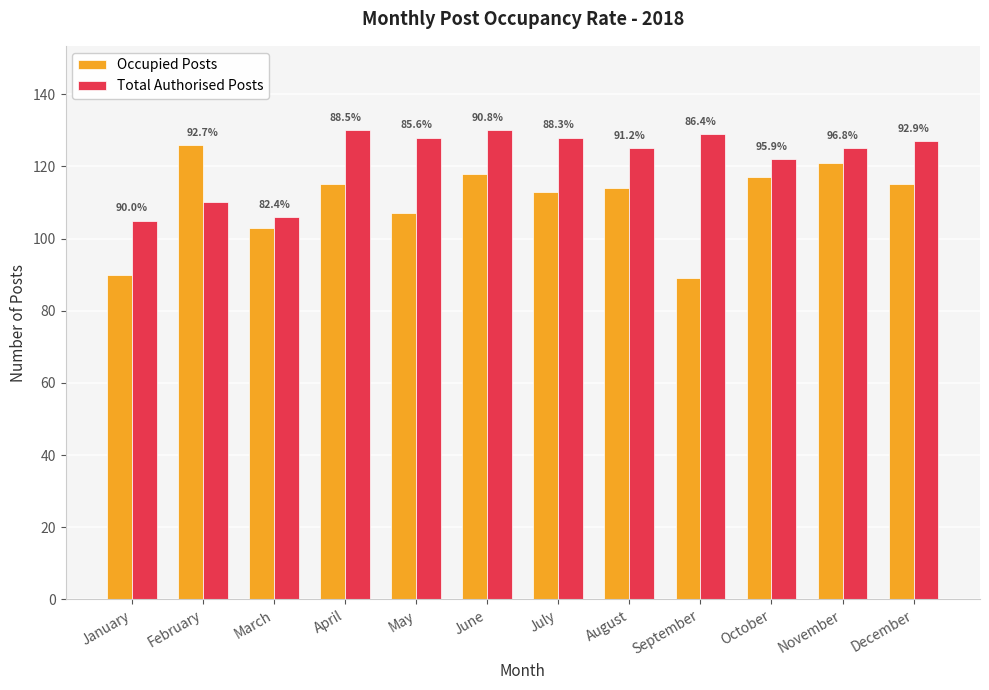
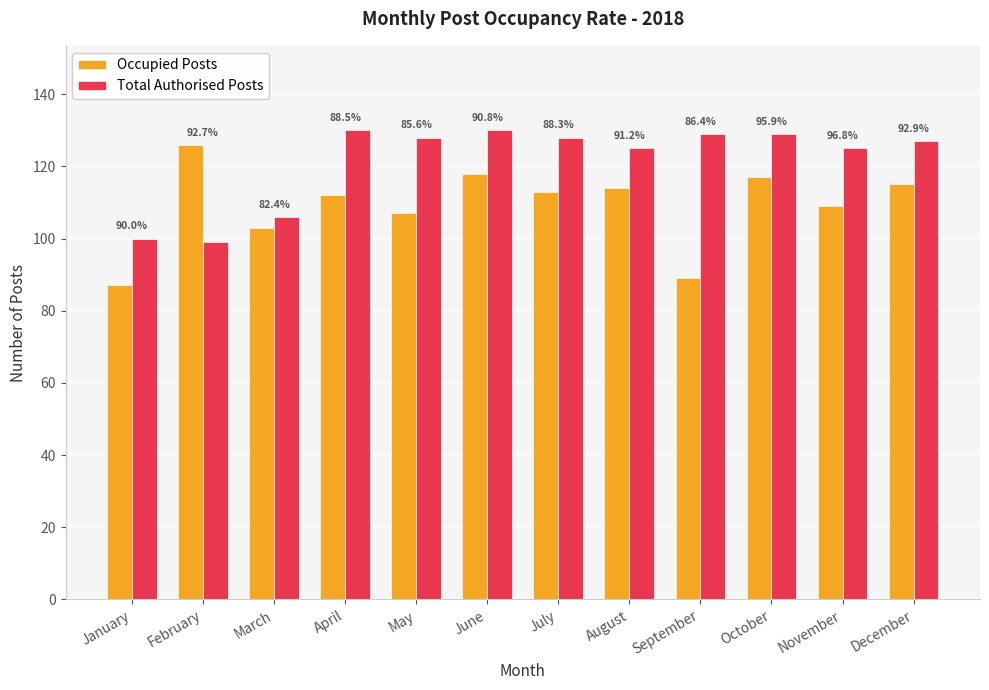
  {
    "Occupied Posts": {
-     "January": 90,
+     "January": 87,
      "March": 103,
-     "April": 115,
+     "April": 112,
      "May": 107,
      "June": 118,
      "July": 113,
      "August": 114,
      "September": 89,
      "October": 117,
-     "November": 121,
+     "November": 109,
      "December": 115
    },
    "Total Authorised Posts": {
-     "January": 105,
-     "February": 110,
-     "October": 122
+     "January": 100,
+     "February": 99,
+     "October": 129
    }
  }
